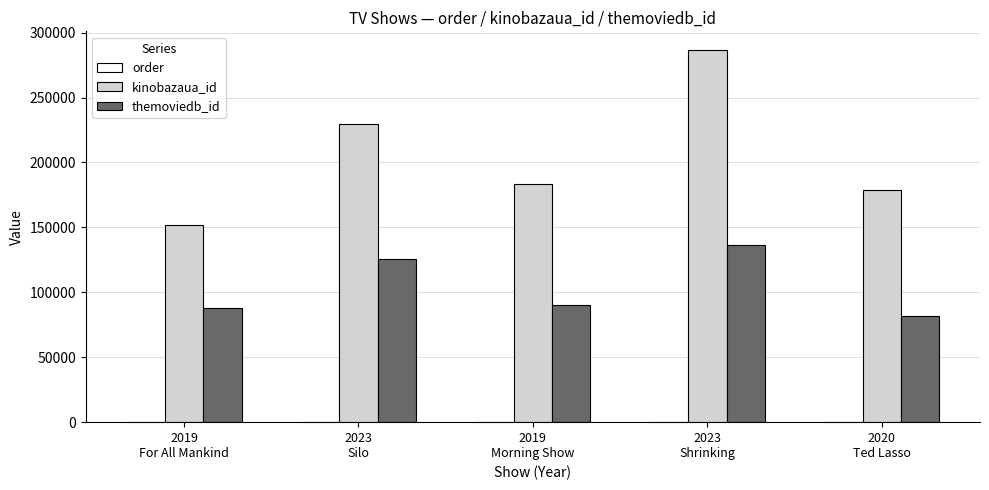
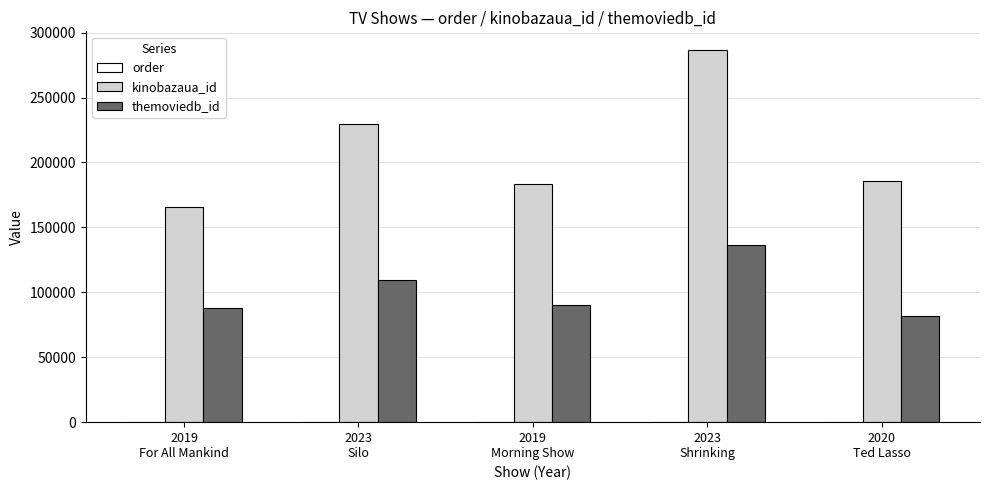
  {
    "kinobazaua_id": {
-     "2019 For All Mankind": 152000,
+     "2019 For All Mankind": 166000,
      "2023 Silo": 229000,
      "2019 Morning Show": 184000,
      "2023 Shrinking": 287000,
-     "2020 Ted Lasso": 179000
+     "2020 Ted Lasso": 186000
    },
    "themoviedb_id": {
      "2019 For All Mankind": 88000,
-     "2023 Silo": 126000,
+     "2023 Silo": 109000,
      "2019 Morning Show": 90000,
      "2023 Shrinking": 136000,
      "2020 Ted Lasso": 82000
    }
  }
